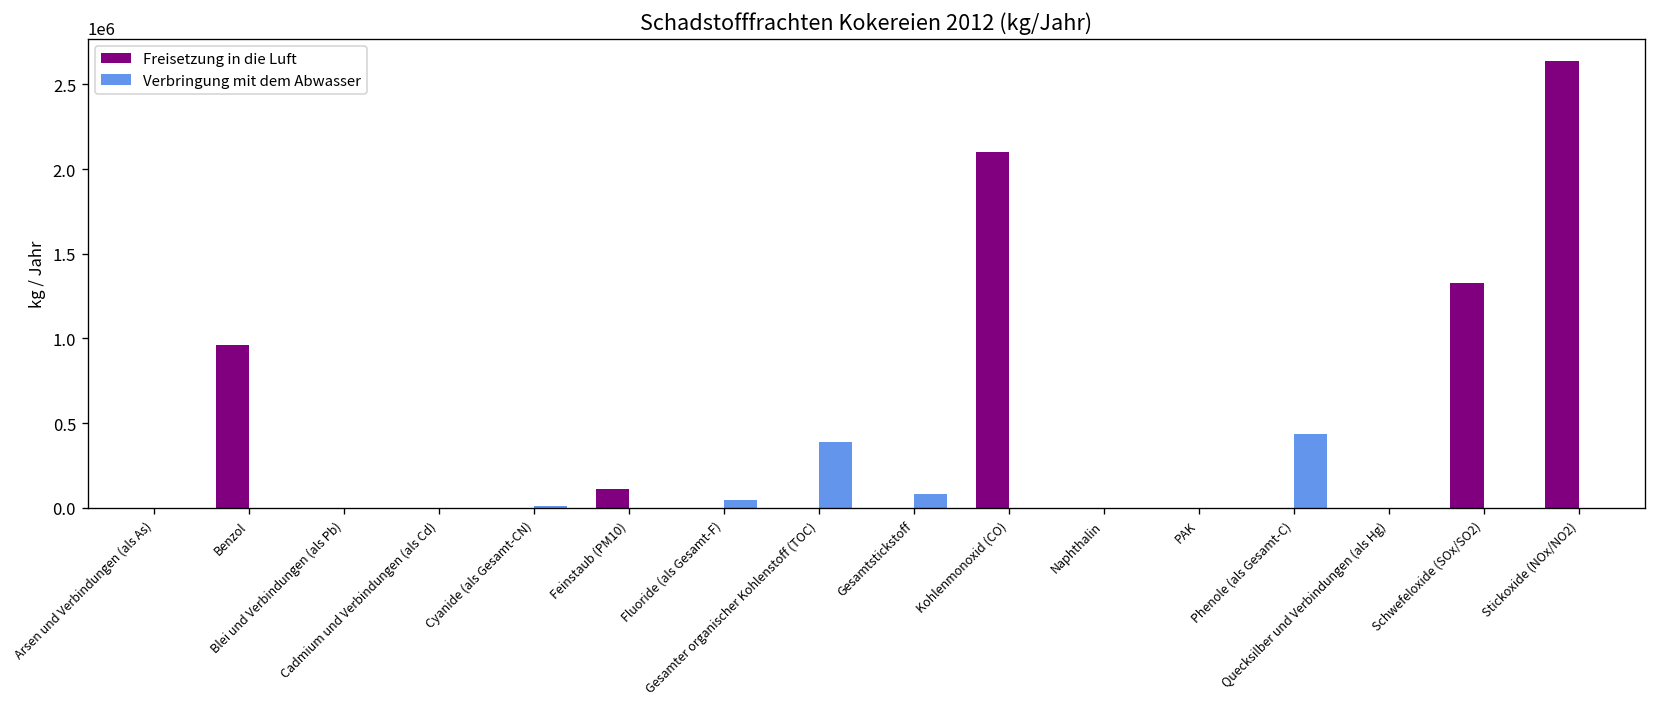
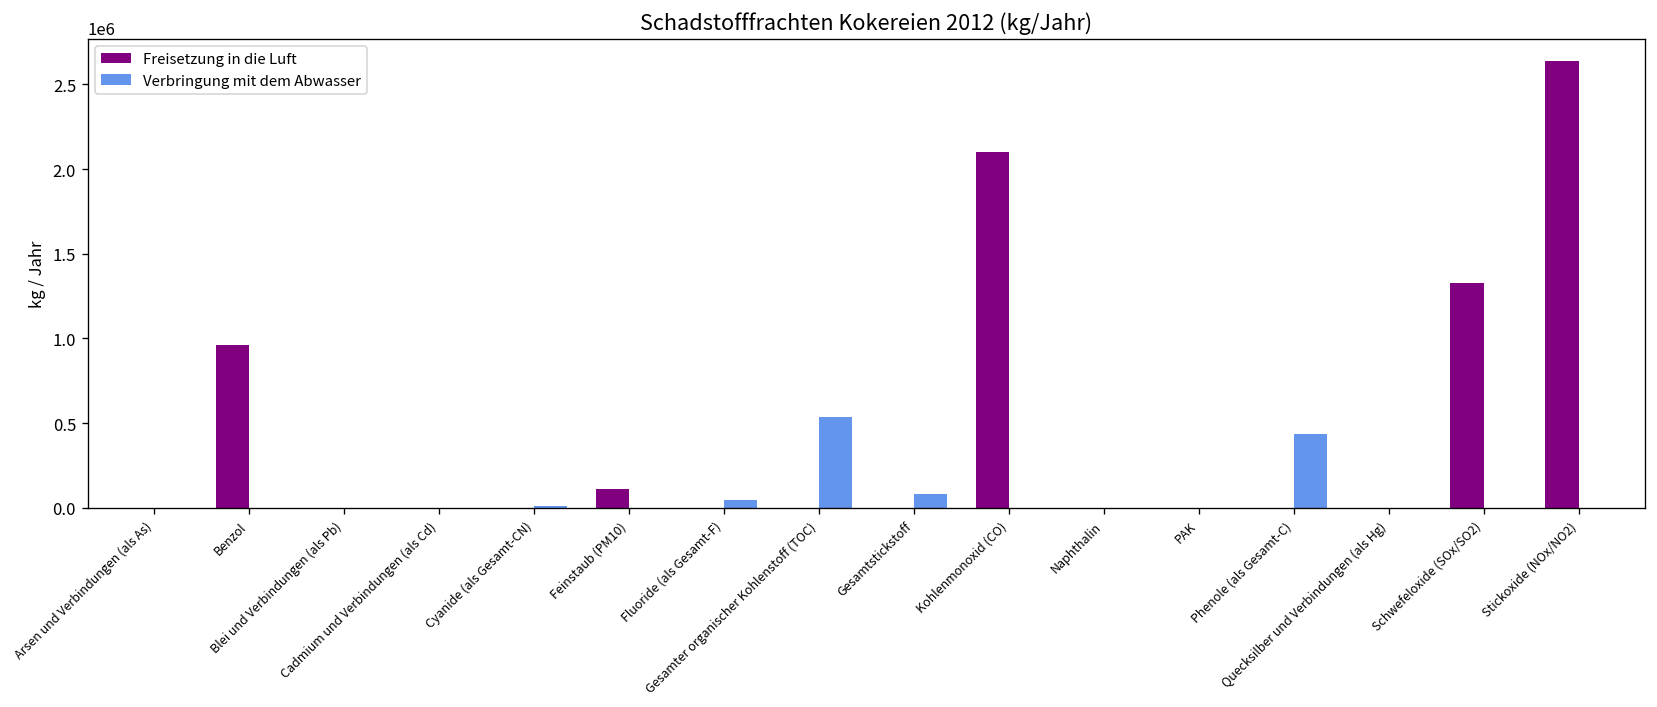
  {
    "Freisetzung in die Luft": {
      "Arsen und Verbindungen (als As)": 0,
      "Benzol": 960000,
      "Blei und Verbindungen (als Pb)": 0,
      "Cadmium und Verbindungen (als Cd)": 0,
      "Cyanide (als Gesamt-CN)": 0,
      "Feinstaub (PM10)": 110000,
      "Fluoride (als Gesamt-F)": 0,
      "Gesamter organischer Kohlenstoff (TOC)": 0,
      "Gesamtstickstoff": 0,
      "Kohlenmonoxid (CO)": 2100000,
      "Phenole (als Gesamt-C)": 0,
      "Quecksilber und Verbindungen (als Hg)": 0,
      "Schwefeloxide (SOx/SO2)": 1330000,
      "Stickoxide (NOx/NO2)": 2640000
    },
    "Verbringung mit dem Abwasser": {
      "Benzol": 0,
      "Feinstaub (PM10)": 0,
      "Fluoride (als Gesamt-F)": 50000,
-     "Gesamter organischer Kohlenstoff (TOC)": 390000,
+     "Gesamter organischer Kohlenstoff (TOC)": 530000,
      "Gesamtstickstoff": 80000,
      "Kohlenmonoxid (CO)": 0,
      "Naphthalin": 0,
      "Phenole (als Gesamt-C)": 430000,
      "Schwefeloxide (SOx/SO2)": 0,
      "Stickoxide (NOx/NO2)": 0
    }
  }
